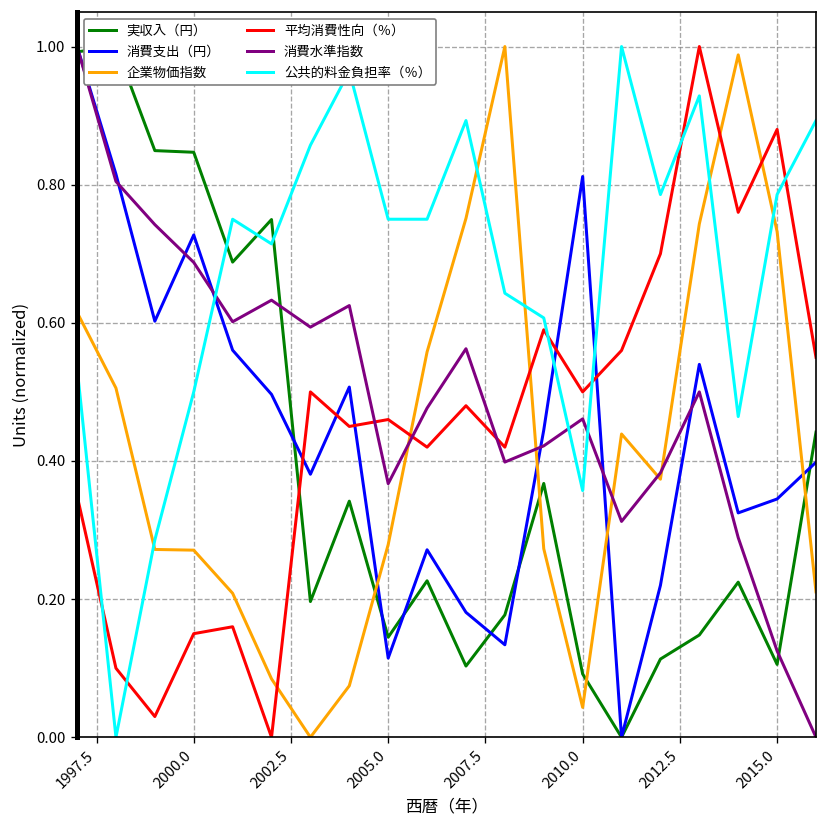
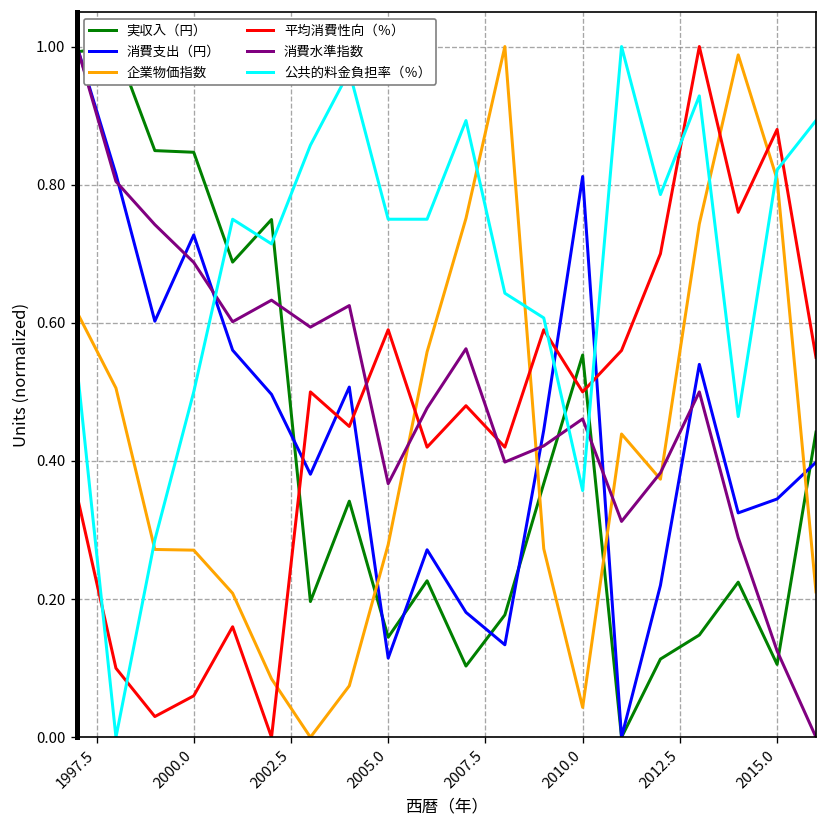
  {
    "実収入（円）": {
      "2000.0": 0.85,
      "2005.0": 0.14,
-     "2010.0": 0.09,
+     "2010.0": 0.55,
      "2015.0": 0.11
    },
    "消費支出（円）": {
      "2000.0": 0.73,
      "2005.0": 0.11,
      "2010.0": 0.81,
      "2015.0": 0.34
    },
    "企業物価指数": {
      "2000.0": 0.27,
      "2005.0": 0.28,
      "2010.0": 0.04,
-     "2015.0": 0.73
+     "2015.0": 0.81
    },
    "平均消費性向（％）": {
-     "2000.0": 0.15,
-     "2005.0": 0.46,
+     "2000.0": 0.06,
+     "2005.0": 0.59,
      "2010.0": 0.50,
      "2015.0": 0.88
    },
    "消費水準指数": {
      "2000.0": 0.69,
      "2005.0": 0.37,
      "2010.0": 0.46,
      "2015.0": 0.12
    },
    "公共的料金負担率（％）": {
      "2000.0": 0.50,
      "2005.0": 0.75,
      "2010.0": 0.36,
-     "2015.0": 0.79
+     "2015.0": 0.82
    }
  }
